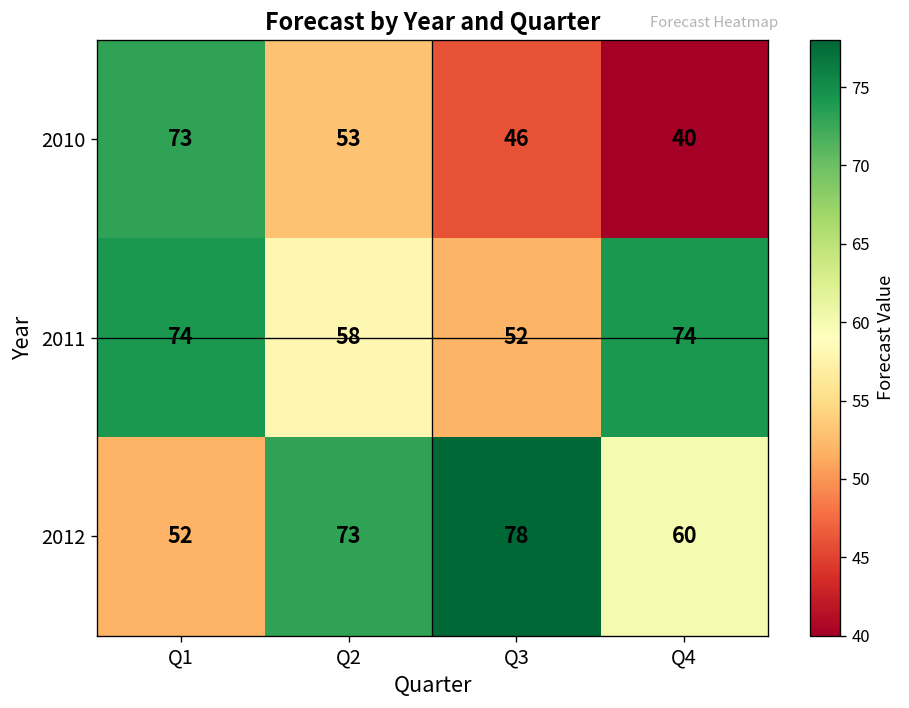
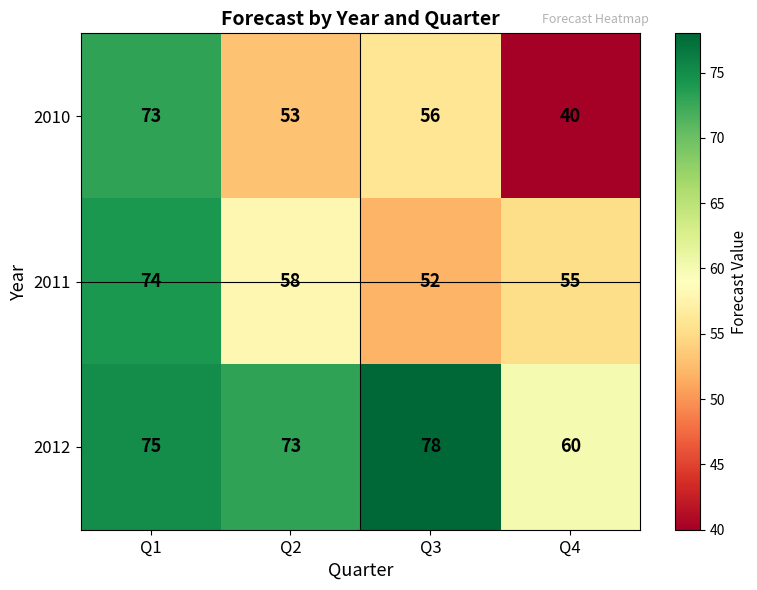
  {
    "2010": {
      "Q1": 73,
      "Q2": 53,
-     "Q3": 46,
+     "Q3": 56,
      "Q4": 40
    },
    "2011": {
      "Q1": 74,
      "Q2": 58,
      "Q3": 52,
-     "Q4": 74
+     "Q4": 55
    },
    "2012": {
-     "Q1": 52,
+     "Q1": 75,
      "Q2": 73,
      "Q3": 78,
      "Q4": 60
    }
  }
